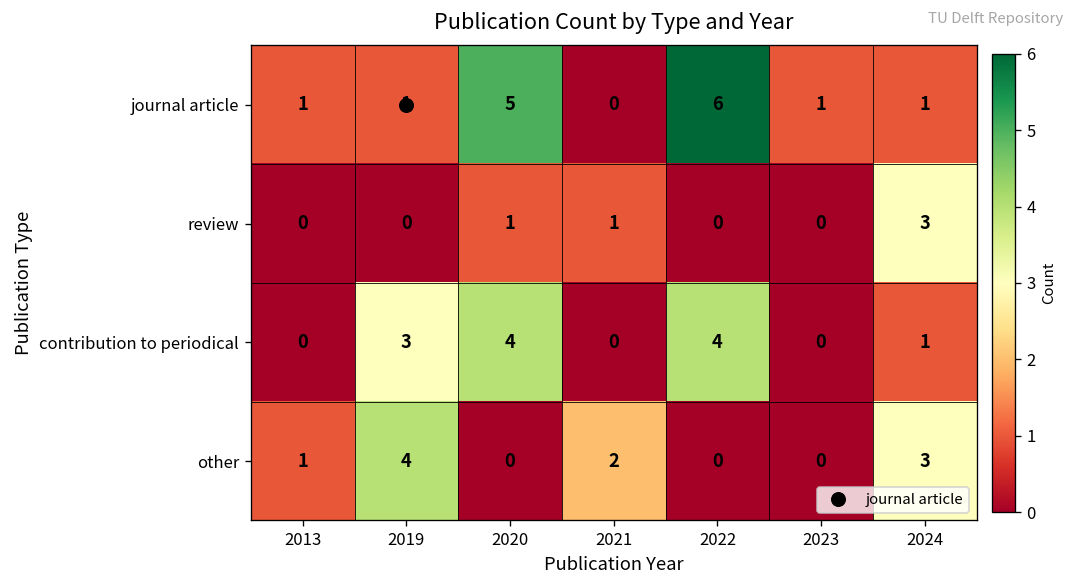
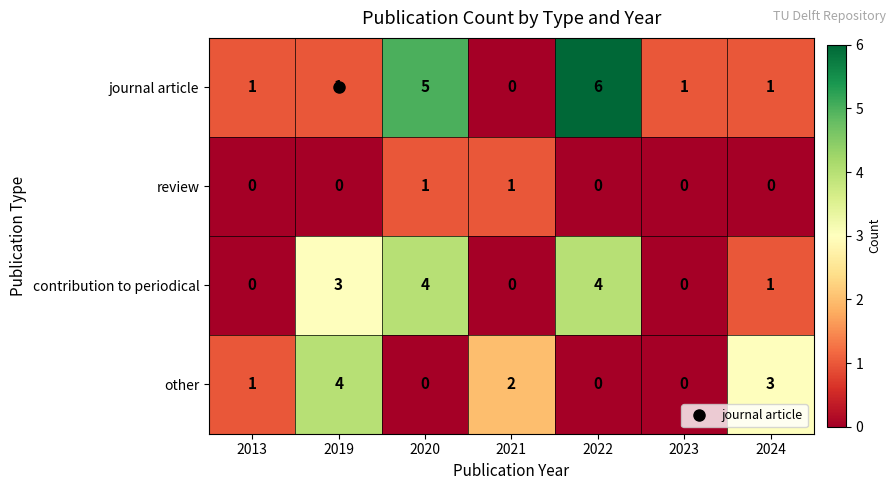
  {
    "journal article": {
      "2013": 1,
      "2020": 5,
      "2021": 0,
      "2022": 6,
      "2023": 1,
      "2024": 1
    },
    "review": {
      "2013": 0,
      "2019": 0,
      "2020": 1,
      "2021": 1,
      "2022": 0,
      "2023": 0,
-     "2024": 3
+     "2024": 0
    },
    "contribution to periodical": {
      "2013": 0,
      "2019": 3,
      "2020": 4,
      "2021": 0,
      "2022": 4,
      "2023": 0,
      "2024": 1
    },
    "other": {
      "2013": 1,
      "2019": 4,
      "2020": 0,
      "2021": 2,
      "2022": 0,
      "2023": 0,
      "2024": 3
    }
  }
